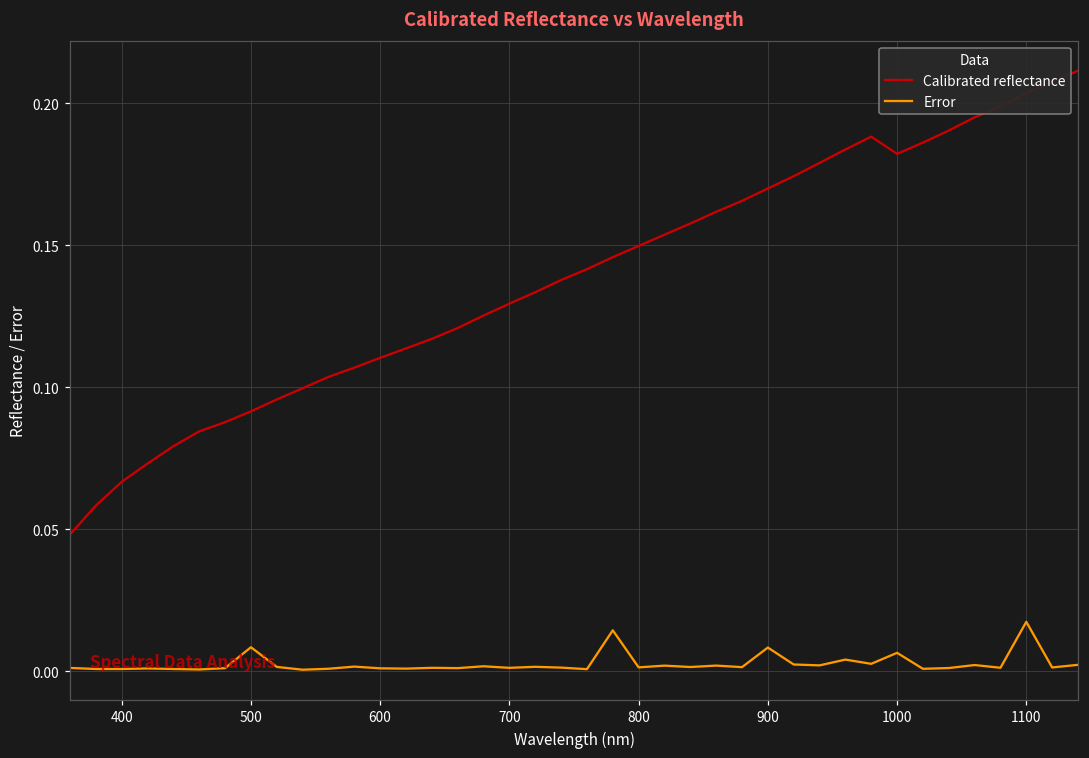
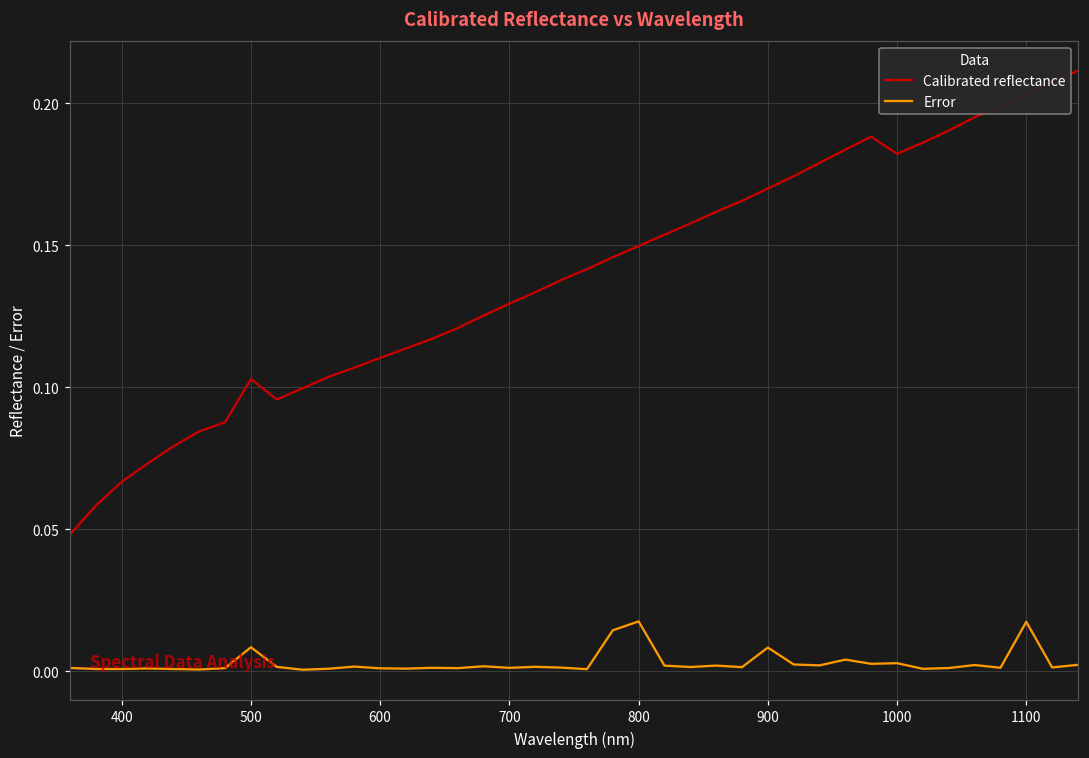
  {
    "Calibrated reflectance": {
      "400": 0.067,
-     "500": 0.092,
+     "500": 0.103,
      "600": 0.110,
      "700": 0.129,
      "800": 0.150,
      "900": 0.170,
      "1000": 0.182
    },
    "Error": {
      "400": 0.001,
      "500": 0.009,
      "600": 0.001,
      "700": 0.001,
-     "800": 0.001,
+     "800": 0.018,
      "900": 0.008,
-     "1000": 0.007,
+     "1000": 0.003,
      "1100": 0.017
    }
  }
